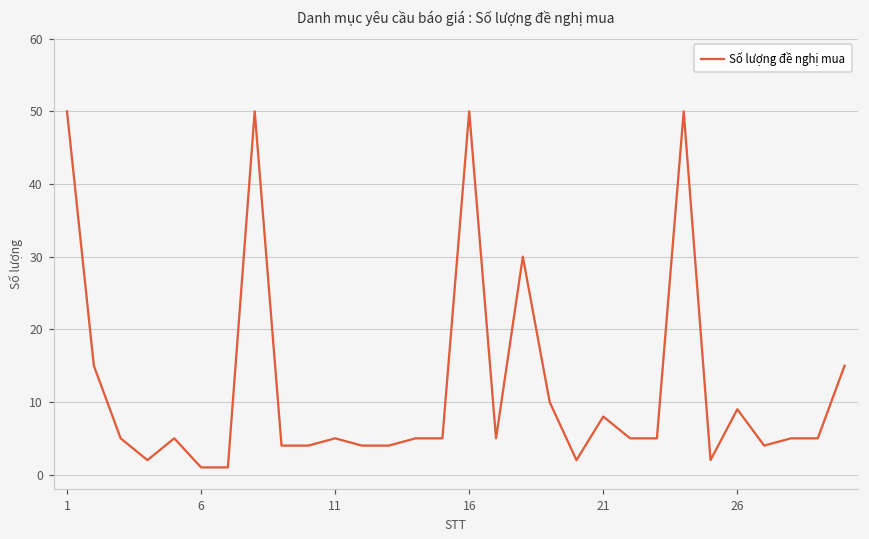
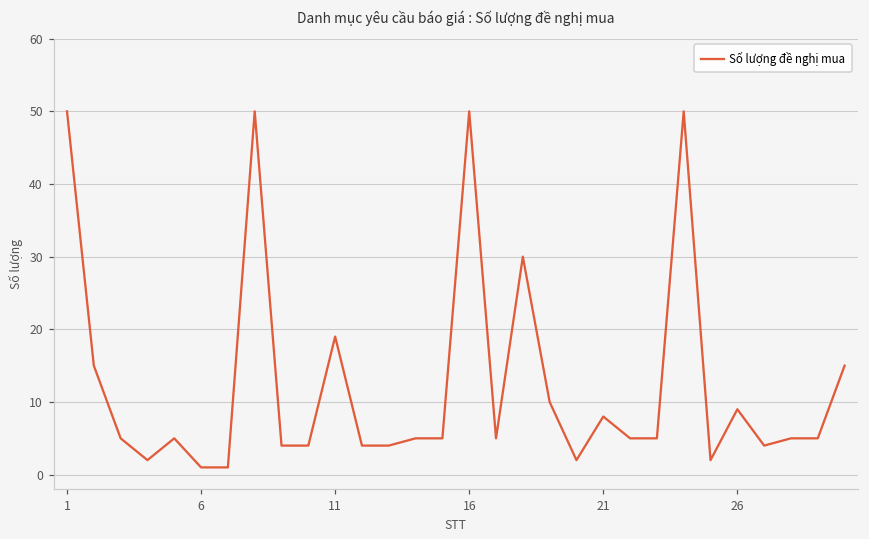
  {
    "1": 50,
    "6": 1,
-   "11": 5,
+   "11": 19,
    "16": 50,
    "21": 8,
    "26": 9
  }
